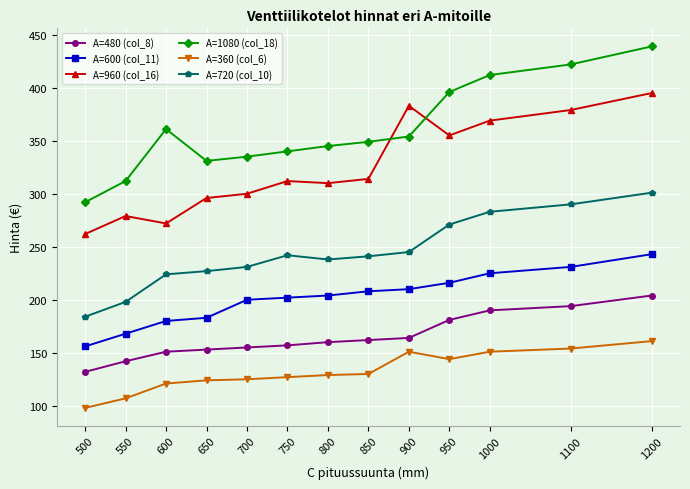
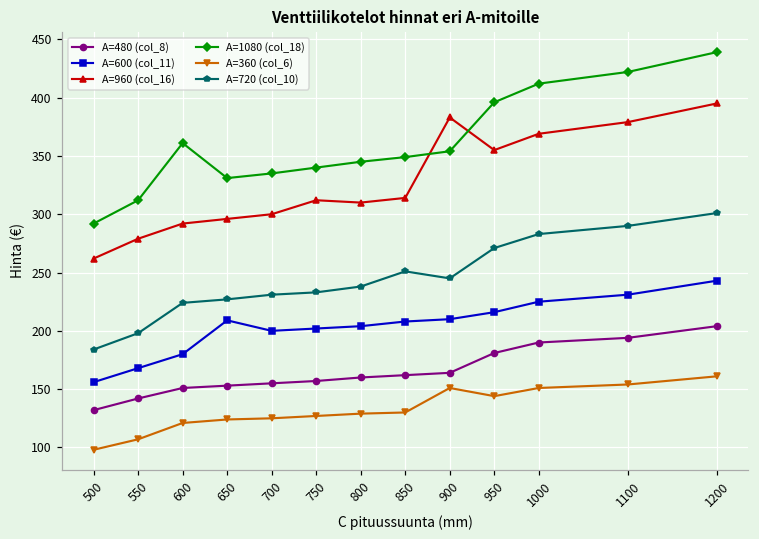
  {
    "A=480 (col_8)": {
      "500": 132,
      "550": 142,
      "600": 151,
      "650": 153,
      "700": 155,
      "750": 157,
      "800": 160,
      "850": 162,
      "900": 164,
      "950": 181,
      "1000": 190,
      "1100": 194,
      "1200": 204
    },
    "A=600 (col_11)": {
      "500": 156,
      "550": 168,
      "600": 180,
-     "650": 183,
+     "650": 209,
      "700": 200,
      "750": 202,
      "800": 204,
      "850": 208,
      "900": 210,
      "950": 216,
      "1000": 225,
      "1100": 231,
      "1200": 243
    },
    "A=960 (col_16)": {
      "500": 262,
      "550": 279,
-     "600": 272,
+     "600": 292,
      "650": 296,
      "700": 300,
      "750": 312,
      "800": 310,
      "850": 314,
      "900": 383,
      "950": 355,
      "1000": 369,
      "1100": 379,
      "1200": 395
    },
    "A=1080 (col_18)": {
      "500": 292,
      "550": 312,
      "600": 361,
      "650": 331,
      "700": 335,
      "750": 340,
      "800": 345,
      "850": 349,
      "900": 354,
      "950": 396,
      "1000": 412,
      "1100": 422,
      "1200": 439
    },
    "A=360 (col_6)": {
      "500": 98,
      "550": 107,
      "600": 121,
      "650": 124,
      "700": 125,
      "750": 127,
      "800": 129,
      "850": 130,
      "900": 151,
      "950": 144,
      "1000": 151,
      "1100": 154,
      "1200": 161
    },
    "A=720 (col_10)": {
      "500": 184,
      "550": 198,
      "600": 224,
      "650": 227,
      "700": 231,
-     "750": 242,
+     "750": 233,
      "800": 238,
-     "850": 241,
+     "850": 251,
      "900": 245,
      "950": 271,
      "1000": 283,
      "1100": 290,
      "1200": 301
    }
  }
